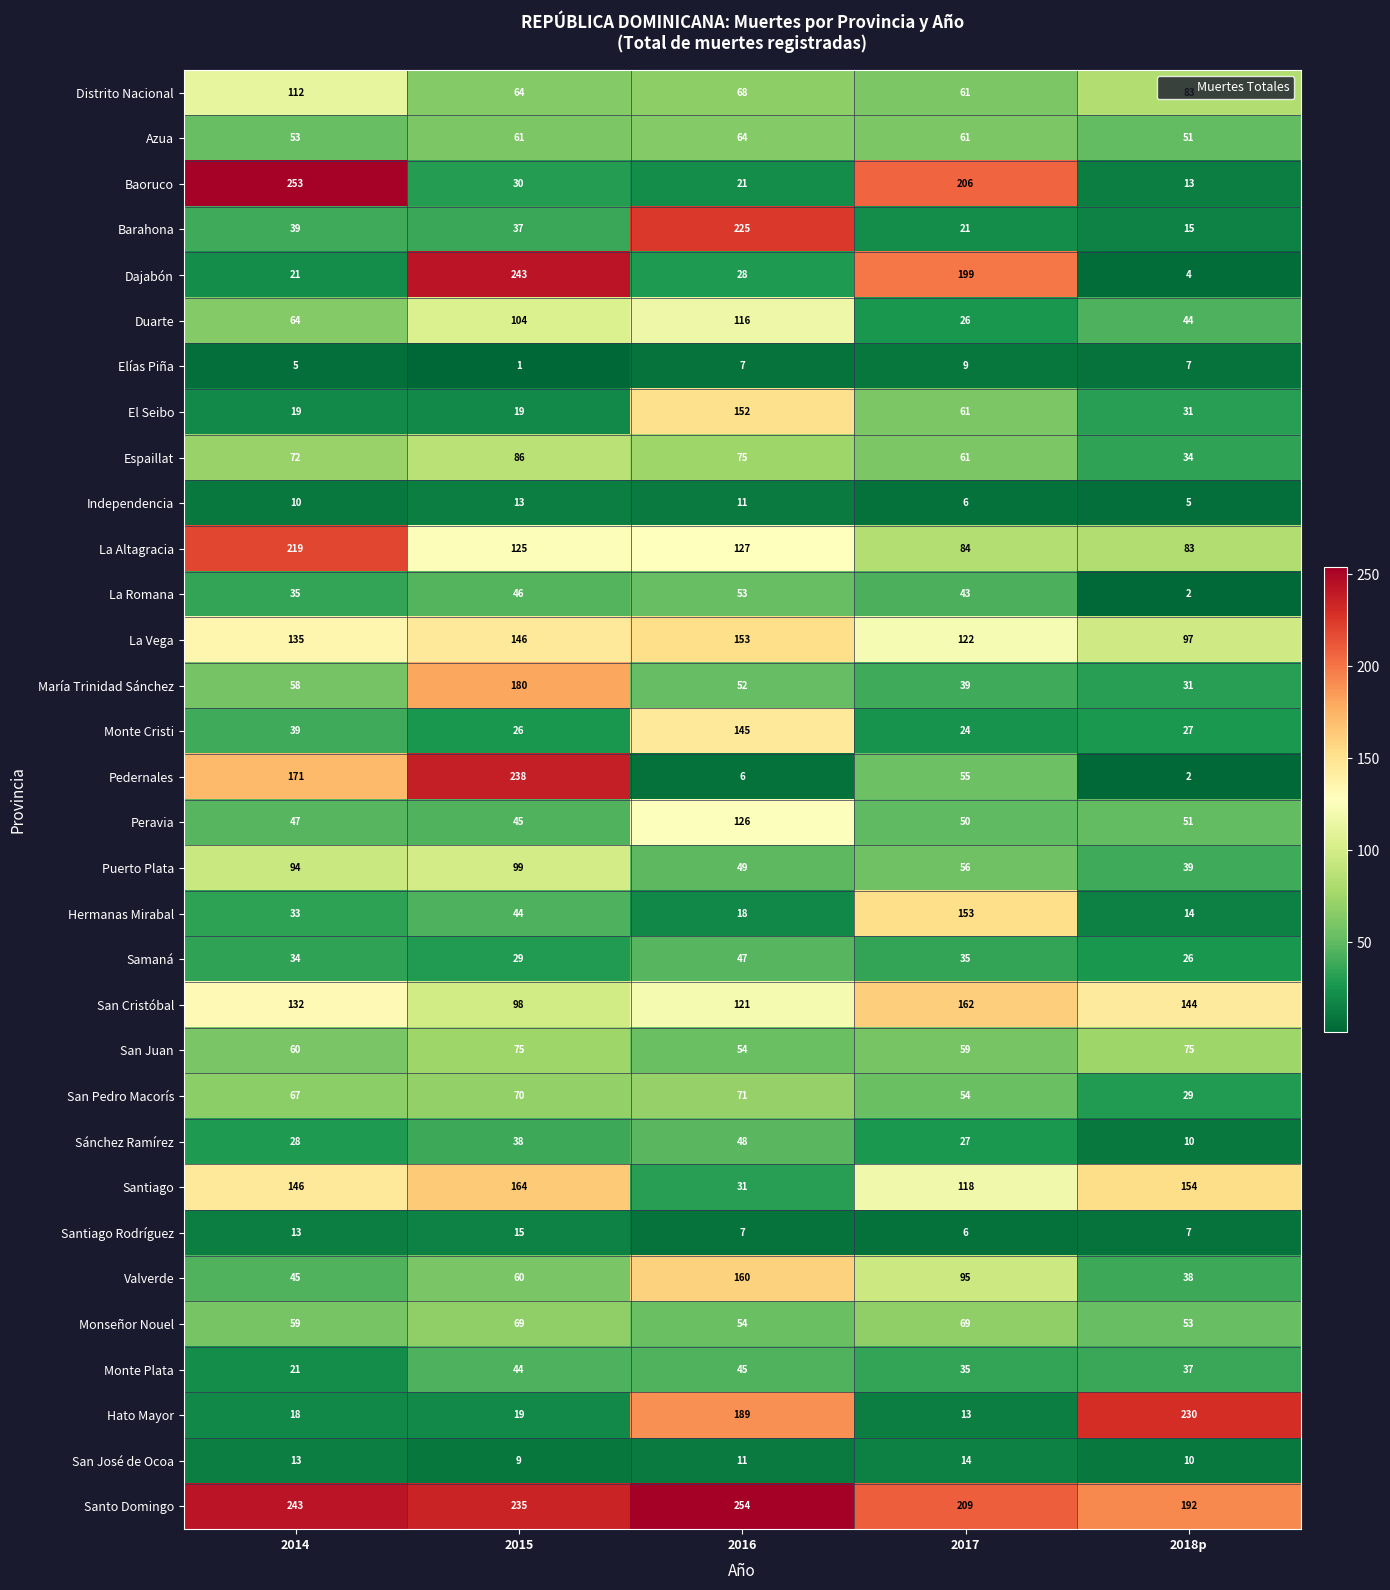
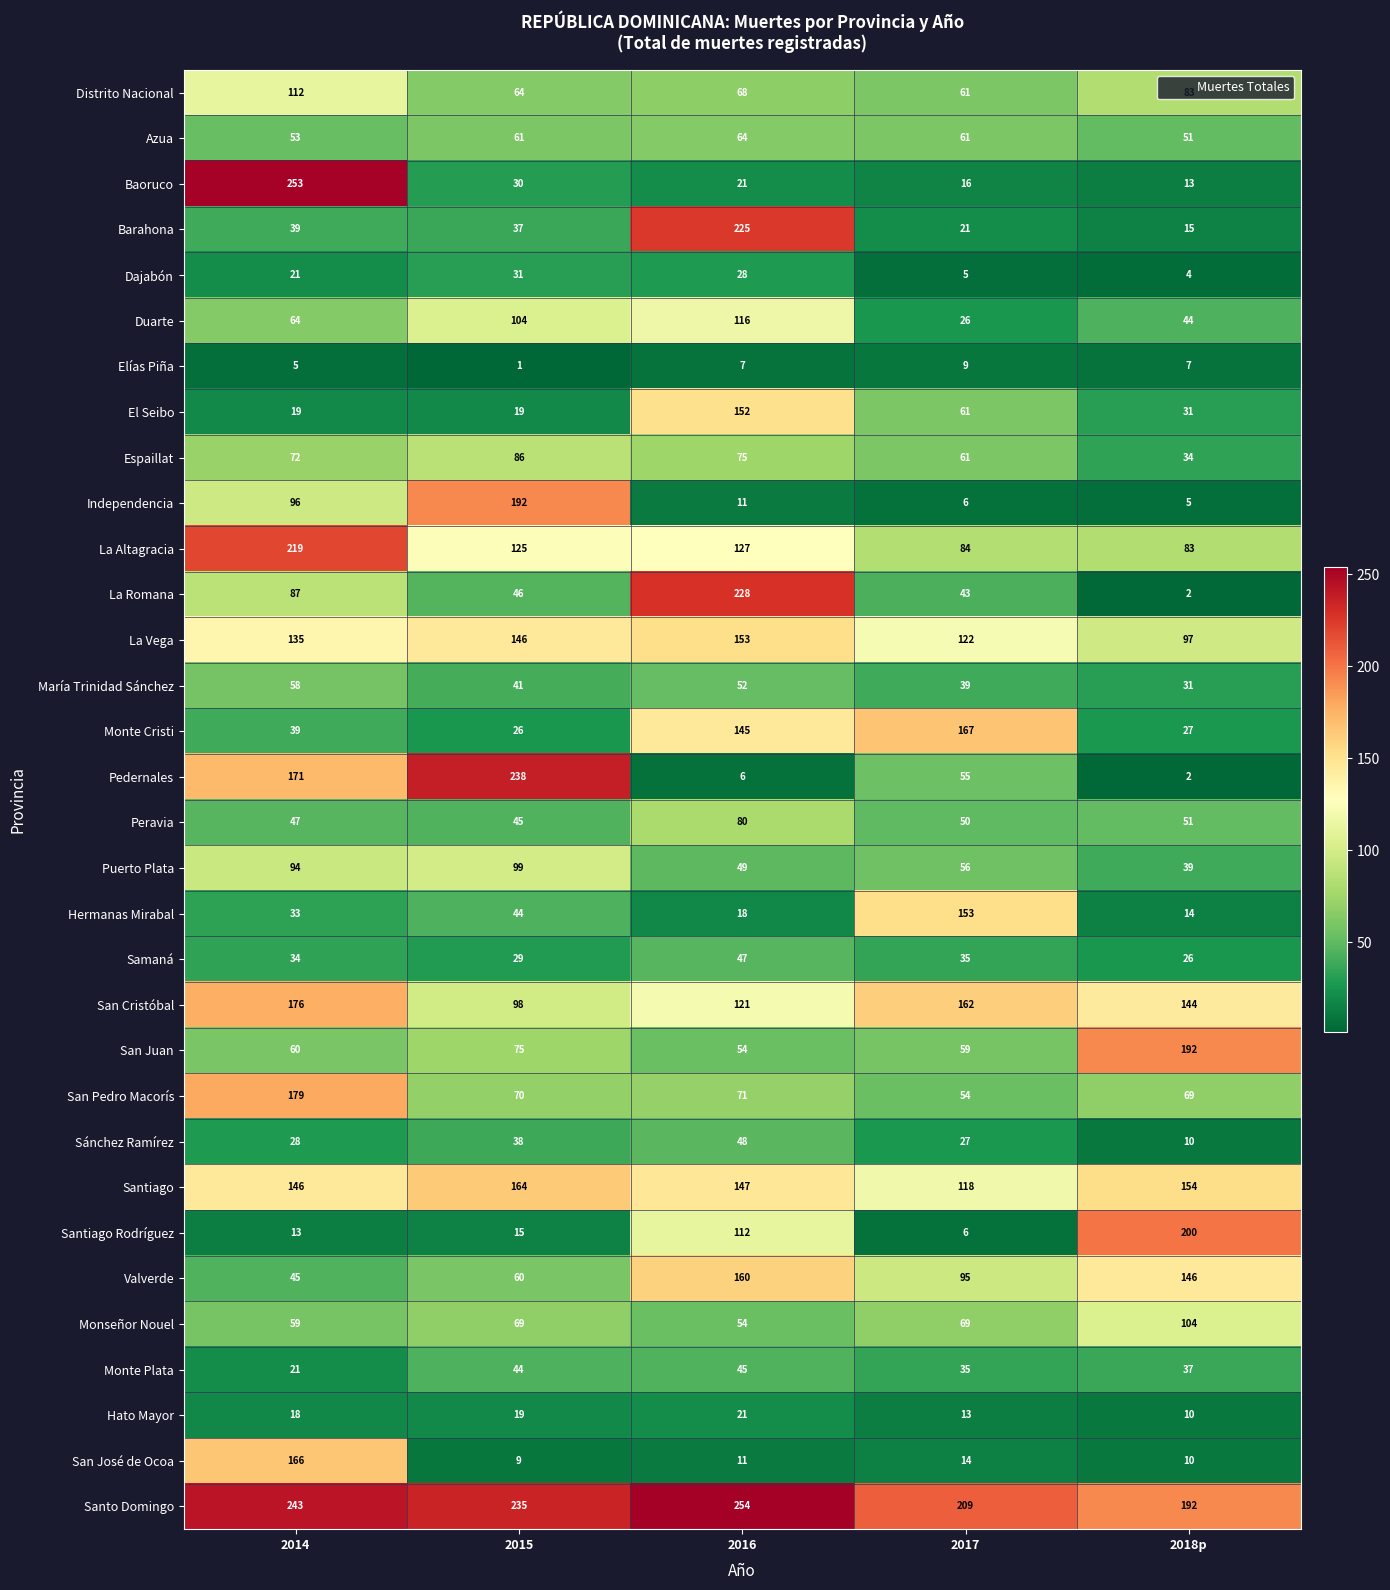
  {
    "Distrito Nacional": {
      "2014": 112,
      "2015": 64,
      "2016": 68,
      "2017": 61
    },
    "Azua": {
      "2014": 53,
      "2015": 61,
      "2016": 64,
      "2017": 61,
      "2018p": 51
    },
    "Baoruco": {
      "2014": 253,
      "2015": 30,
      "2016": 21,
-     "2017": 206,
+     "2017": 16,
      "2018p": 13
    },
    "Barahona": {
      "2014": 39,
      "2015": 37,
      "2016": 225,
      "2017": 21,
      "2018p": 15
    },
    "Dajabón": {
      "2014": 21,
-     "2015": 243,
+     "2015": 31,
      "2016": 28,
-     "2017": 199,
+     "2017": 5,
      "2018p": 4
    },
    "Duarte": {
      "2014": 64,
      "2015": 104,
      "2016": 116,
      "2017": 26,
      "2018p": 44
    },
    "Elías Piña": {
      "2014": 5,
      "2015": 1,
      "2016": 7,
      "2017": 9,
      "2018p": 7
    },
    "El Seibo": {
      "2014": 19,
      "2015": 19,
      "2016": 152,
      "2017": 61,
      "2018p": 31
    },
    "Espaillat": {
      "2014": 72,
      "2015": 86,
      "2016": 75,
      "2017": 61,
      "2018p": 34
    },
    "Independencia": {
-     "2014": 10,
-     "2015": 13,
+     "2014": 96,
+     "2015": 192,
      "2016": 11,
      "2017": 6,
      "2018p": 5
    },
    "La Altagracia": {
      "2014": 219,
      "2015": 125,
      "2016": 127,
      "2017": 84,
      "2018p": 83
    },
    "La Romana": {
-     "2014": 35,
+     "2014": 87,
      "2015": 46,
-     "2016": 53,
+     "2016": 228,
      "2017": 43,
      "2018p": 2
    },
    "La Vega": {
      "2014": 135,
      "2015": 146,
      "2016": 153,
      "2017": 122,
      "2018p": 97
    },
    "María Trinidad Sánchez": {
      "2014": 58,
-     "2015": 180,
+     "2015": 41,
      "2016": 52,
      "2017": 39,
      "2018p": 31
    },
    "Monte Cristi": {
      "2014": 39,
      "2015": 26,
      "2016": 145,
-     "2017": 24,
+     "2017": 167,
      "2018p": 27
    },
    "Pedernales": {
      "2014": 171,
      "2015": 238,
      "2016": 6,
      "2017": 55,
      "2018p": 2
    },
    "Peravia": {
      "2014": 47,
      "2015": 45,
-     "2016": 126,
+     "2016": 80,
      "2017": 50,
      "2018p": 51
    },
    "Puerto Plata": {
      "2014": 94,
      "2015": 99,
      "2016": 49,
      "2017": 56,
      "2018p": 39
    },
    "Hermanas Mirabal": {
      "2014": 33,
      "2015": 44,
      "2016": 18,
      "2017": 153,
      "2018p": 14
    },
    "Samaná": {
      "2014": 34,
      "2015": 29,
      "2016": 47,
      "2017": 35,
      "2018p": 26
    },
    "San Cristóbal": {
-     "2014": 132,
+     "2014": 176,
      "2015": 98,
      "2016": 121,
      "2017": 162,
      "2018p": 144
    },
    "San Juan": {
      "2014": 60,
      "2015": 75,
      "2016": 54,
      "2017": 59,
-     "2018p": 75
+     "2018p": 192
    },
    "San Pedro Macorís": {
-     "2014": 67,
+     "2014": 179,
      "2015": 70,
      "2016": 71,
      "2017": 54,
-     "2018p": 29
+     "2018p": 69
    },
    "Sánchez Ramírez": {
      "2014": 28,
      "2015": 38,
      "2016": 48,
      "2017": 27,
      "2018p": 10
    },
    "Santiago": {
      "2014": 146,
      "2015": 164,
-     "2016": 31,
+     "2016": 147,
      "2017": 118,
      "2018p": 154
    },
    "Santiago Rodríguez": {
      "2014": 13,
      "2015": 15,
-     "2016": 7,
+     "2016": 112,
      "2017": 6,
-     "2018p": 7
+     "2018p": 200
    },
    "Valverde": {
      "2014": 45,
      "2015": 60,
      "2016": 160,
      "2017": 95,
-     "2018p": 38
+     "2018p": 146
    },
    "Monseñor Nouel": {
      "2014": 59,
      "2015": 69,
      "2016": 54,
      "2017": 69,
-     "2018p": 53
+     "2018p": 104
    },
    "Monte Plata": {
      "2014": 21,
      "2015": 44,
      "2016": 45,
      "2017": 35,
      "2018p": 37
    },
    "Hato Mayor": {
      "2014": 18,
      "2015": 19,
-     "2016": 189,
+     "2016": 21,
      "2017": 13,
-     "2018p": 230
+     "2018p": 10
    },
    "San José de Ocoa": {
-     "2014": 13,
+     "2014": 166,
      "2015": 9,
      "2016": 11,
      "2017": 14,
      "2018p": 10
    },
    "Santo Domingo": {
      "2014": 243,
      "2015": 235,
      "2016": 254,
      "2017": 209,
      "2018p": 192
    }
  }
